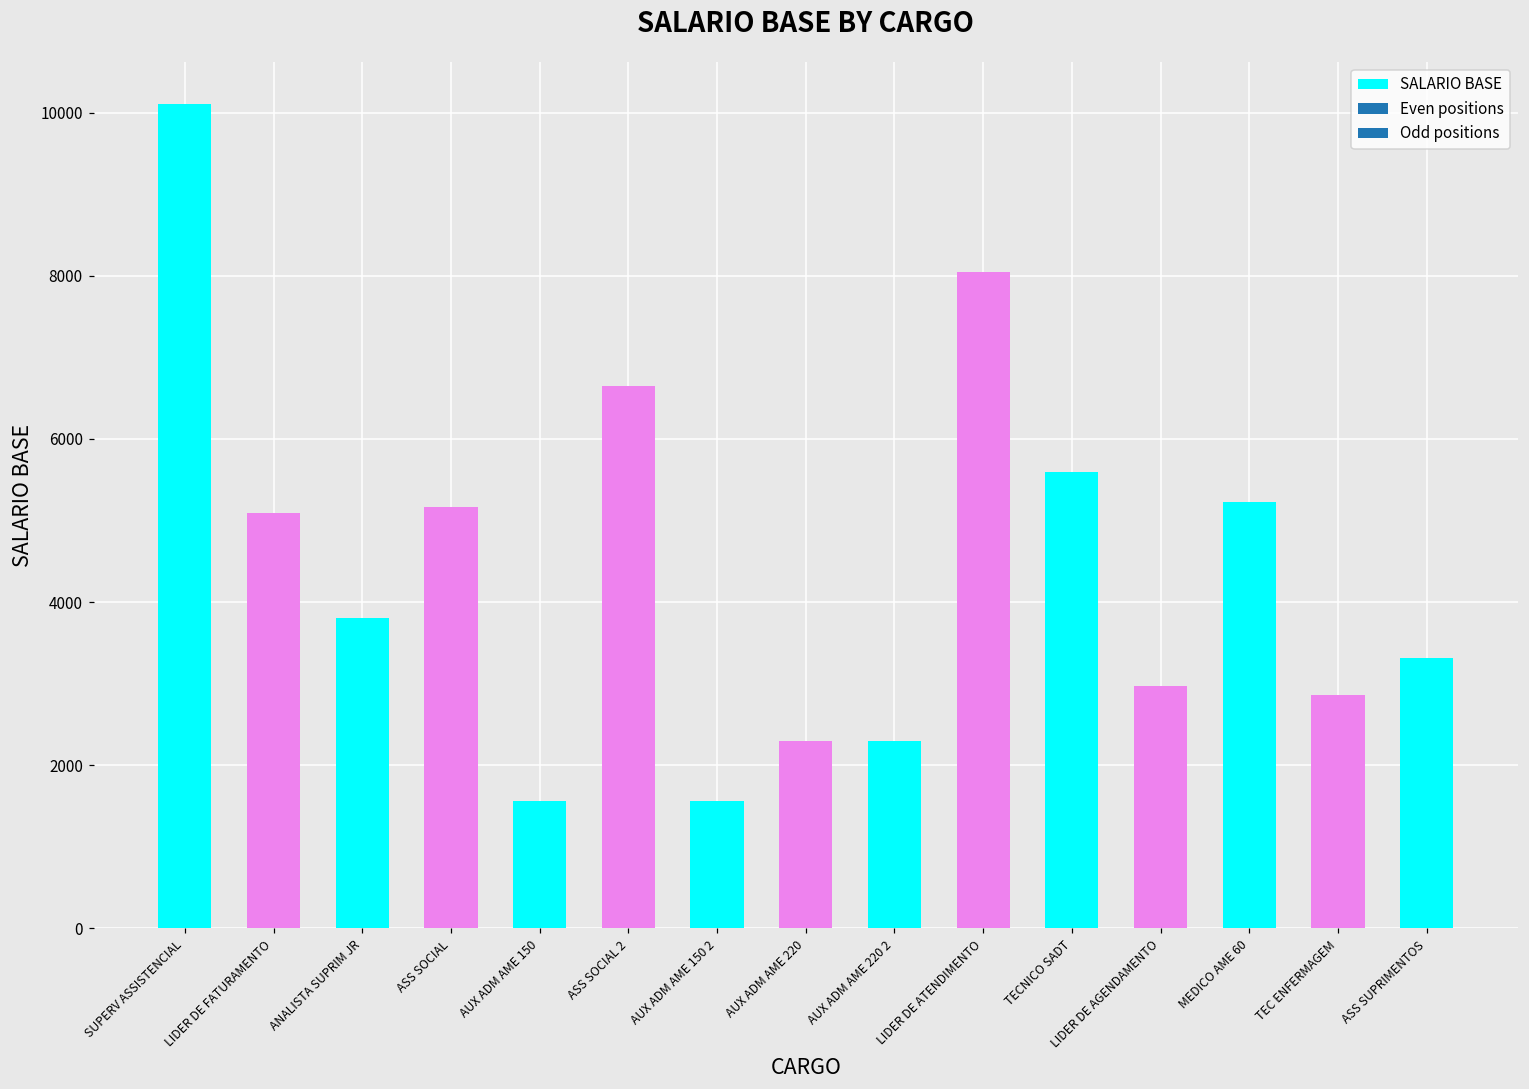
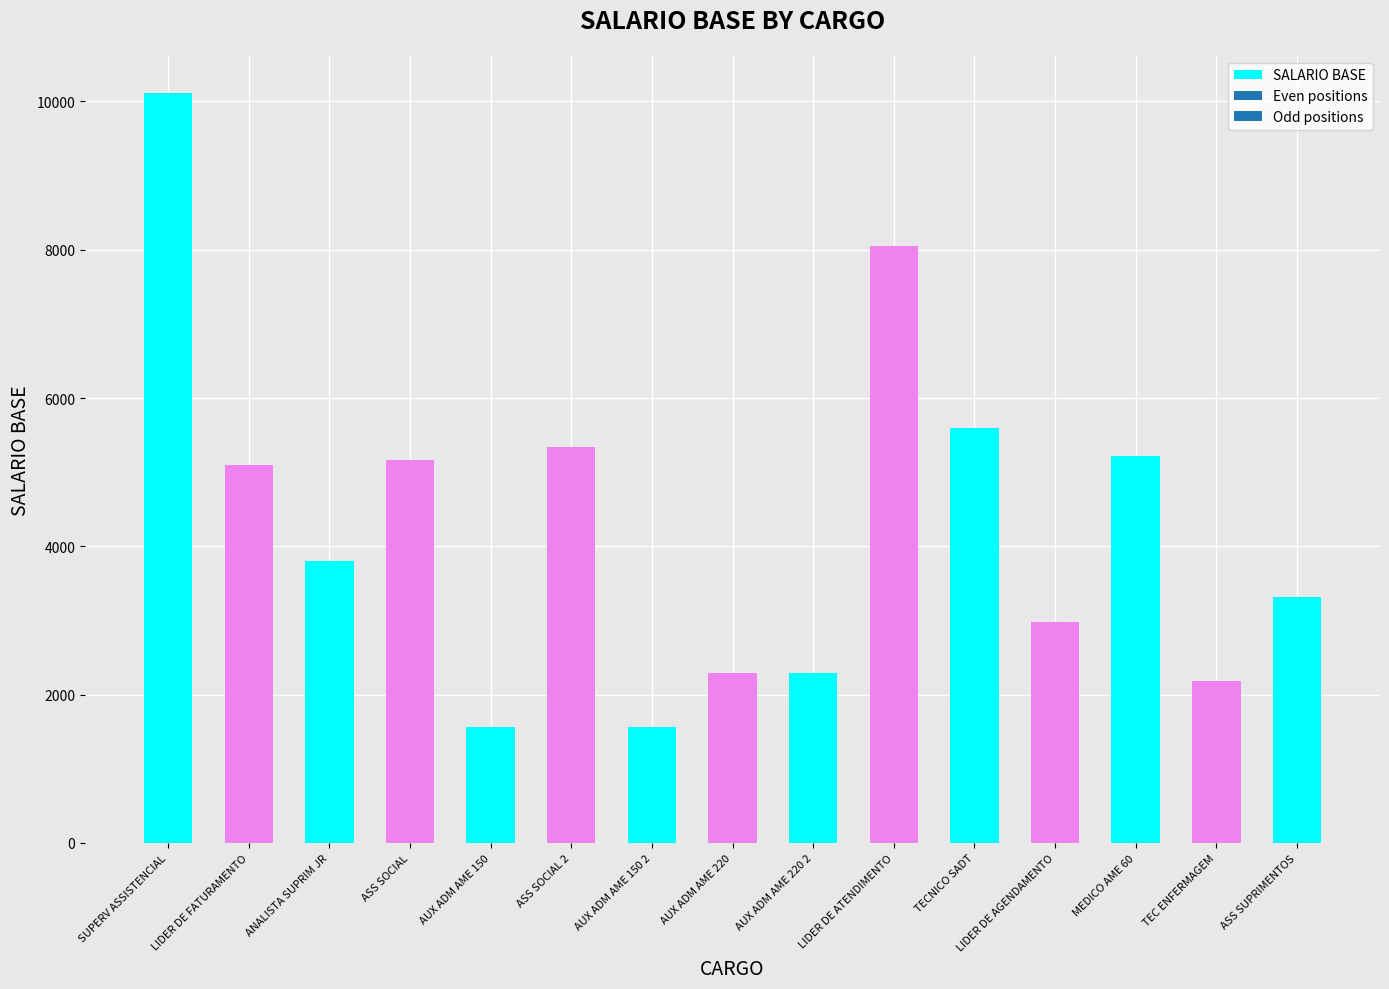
  {
    "SUPERV ASSISTENCIAL": 10100,
    "LIDER DE FATURAMENTO": 5100,
    "ANALISTA SUPRIM JR": 3800,
    "ASS SOCIAL": 5200,
    "AUX ADM AME 150": 1600,
-   "ASS SOCIAL 2": 6700,
+   "ASS SOCIAL 2": 5300,
    "AUX ADM AME 150 2": 1600,
    "AUX ADM AME 220": 2300,
    "AUX ADM AME 220 2": 2300,
    "LIDER DE ATENDIMENTO": 8000,
    "TECNICO SADT": 5600,
    "LIDER DE AGENDAMENTO": 3000,
    "MEDICO AME 60": 5200,
-   "TEC ENFERMAGEM": 2900,
+   "TEC ENFERMAGEM": 2200,
    "ASS SUPRIMENTOS": 3300
  }
